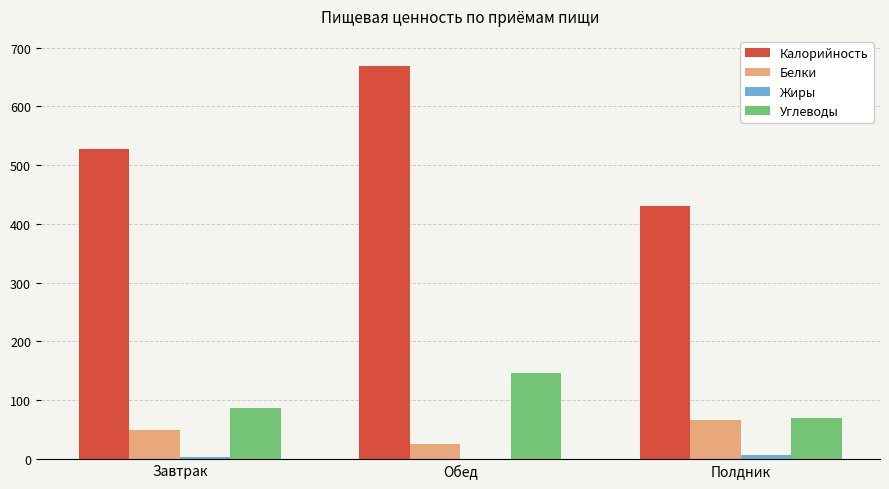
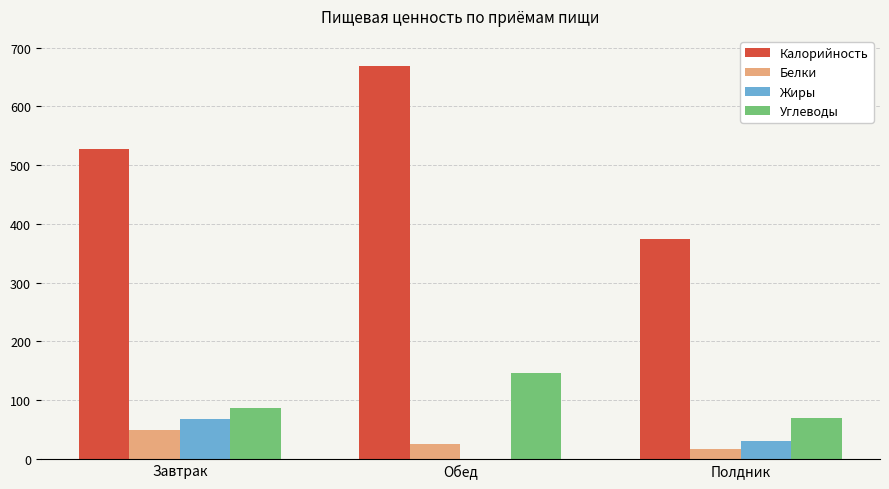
  {
    "Калорийность": {
      "Завтрак": 530,
      "Обед": 670,
-     "Полдник": 430
+     "Полдник": 380
    },
    "Белки": {
      "Завтрак": 50,
      "Обед": 30,
-     "Полдник": 70
+     "Полдник": 20
    },
    "Жиры": {
-     "Завтрак": 0,
-     "Полдник": 10
+     "Завтрак": 70,
+     "Полдник": 30
    },
    "Углеводы": {
      "Завтрак": 90,
      "Обед": 150,
      "Полдник": 70
    }
  }
